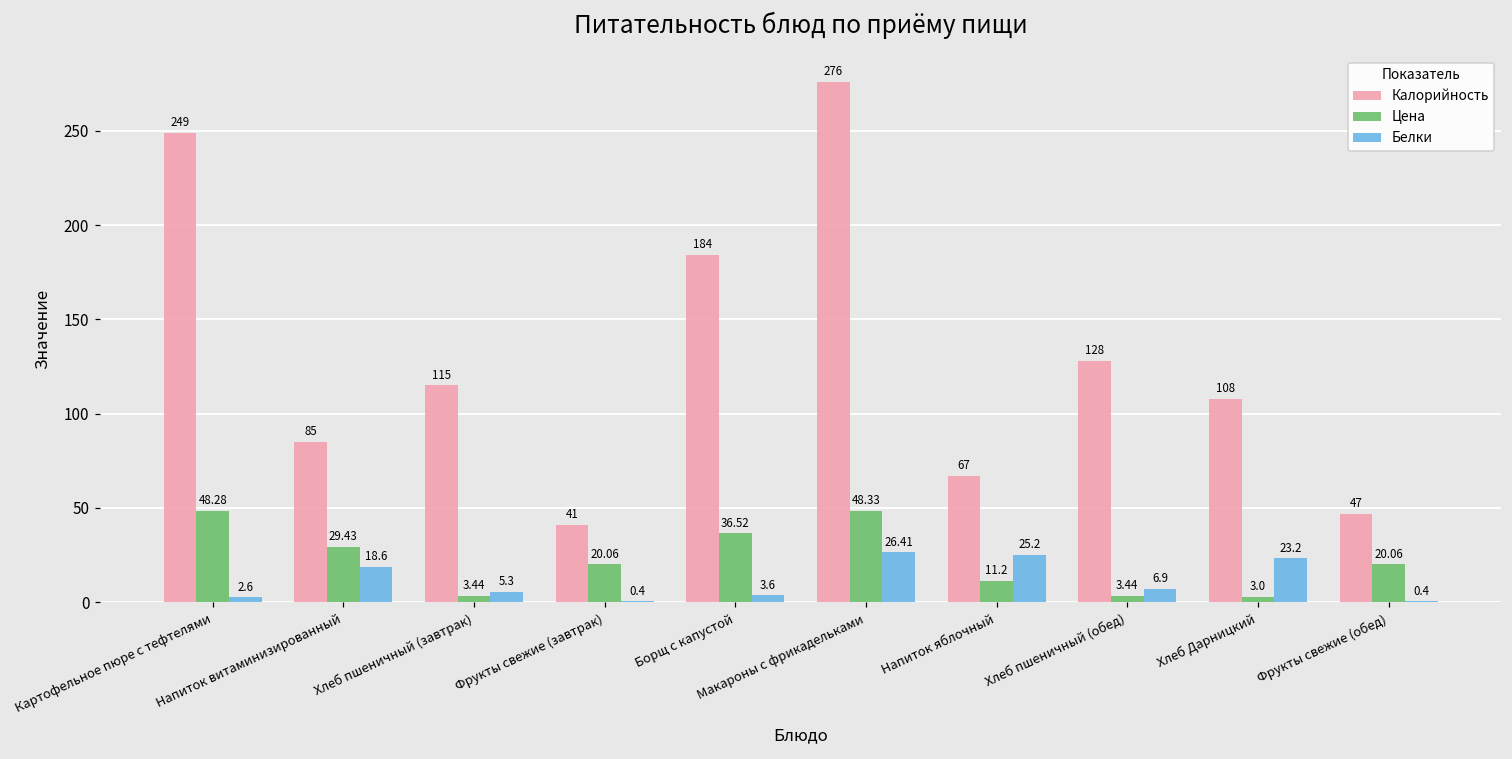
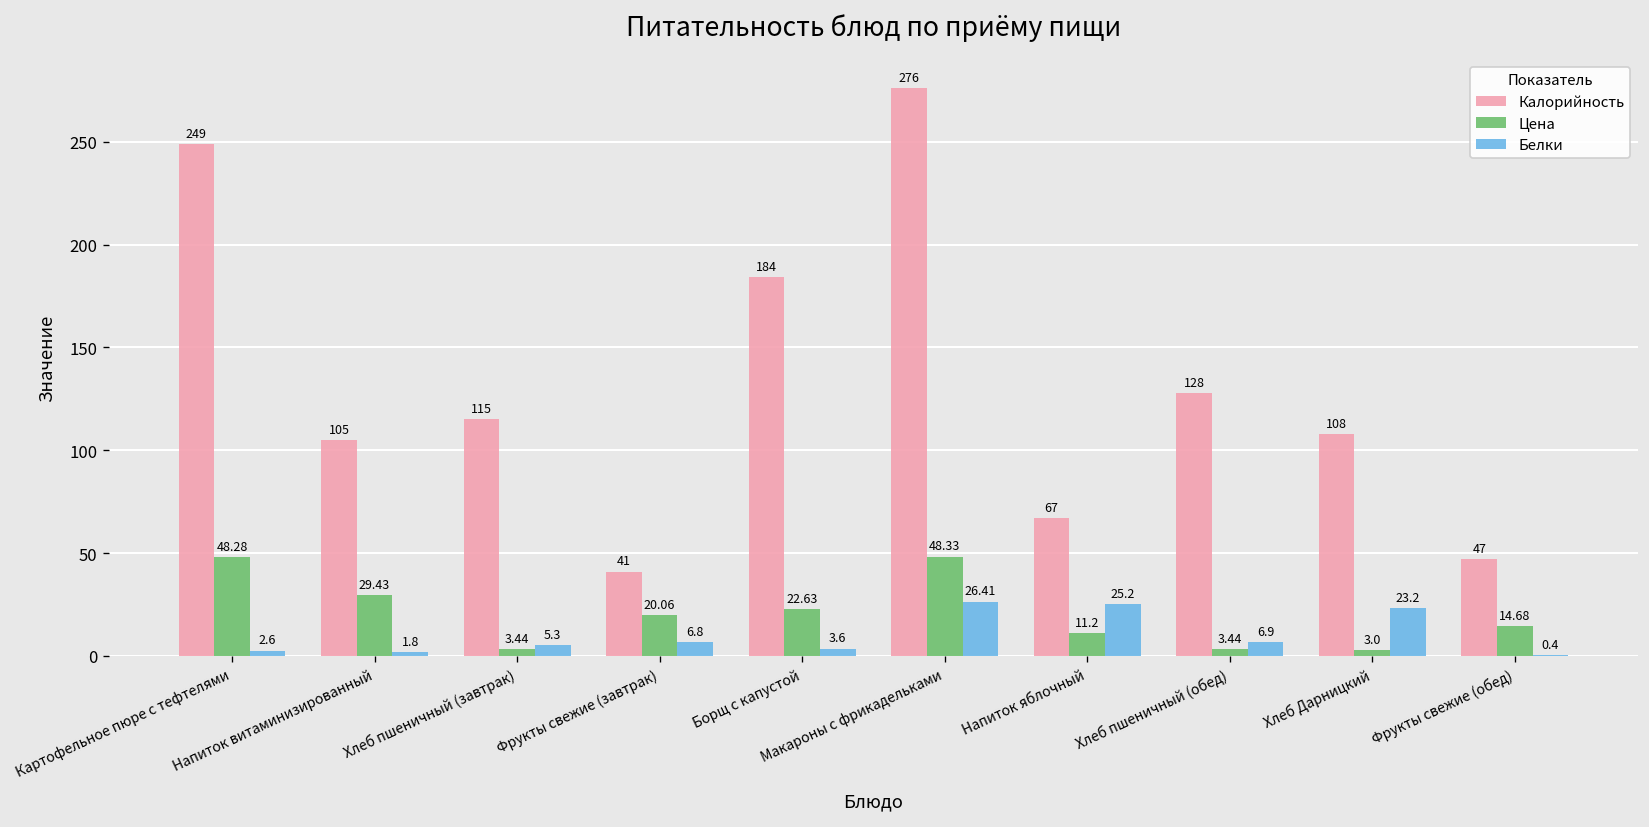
  {
    "Калорийность": {
      "Картофельное пюре с тефтелями": 249,
-     "Напиток витаминизированный": 85,
+     "Напиток витаминизированный": 105,
      "Хлеб пшеничный (завтрак)": 115,
      "Фрукты свежие (завтрак)": 41,
      "Борщ с капустой": 184,
      "Макароны с фрикадельками": 276,
      "Напиток яблочный": 67,
      "Хлеб пшеничный (обед)": 128,
      "Хлеб Дарницкий": 108,
      "Фрукты свежие (обед)": 47
    },
    "Цена": {
      "Картофельное пюре с тефтелями": 48.28,
      "Напиток витаминизированный": 29.43,
      "Хлеб пшеничный (завтрак)": 3.44,
      "Фрукты свежие (завтрак)": 20.06,
-     "Борщ с капустой": 36.52,
+     "Борщ с капустой": 22.63,
      "Макароны с фрикадельками": 48.33,
      "Напиток яблочный": 11.2,
      "Хлеб пшеничный (обед)": 3.44,
      "Хлеб Дарницкий": 3.0,
-     "Фрукты свежие (обед)": 20.06
+     "Фрукты свежие (обед)": 14.68
    },
    "Белки": {
      "Картофельное пюре с тефтелями": 2.6,
-     "Напиток витаминизированный": 18.6,
+     "Напиток витаминизированный": 1.8,
      "Хлеб пшеничный (завтрак)": 5.3,
-     "Фрукты свежие (завтрак)": 0.4,
+     "Фрукты свежие (завтрак)": 6.8,
      "Борщ с капустой": 3.6,
      "Макароны с фрикадельками": 26.41,
      "Напиток яблочный": 25.2,
      "Хлеб пшеничный (обед)": 6.9,
      "Хлеб Дарницкий": 23.2,
      "Фрукты свежие (обед)": 0.4
    }
  }
